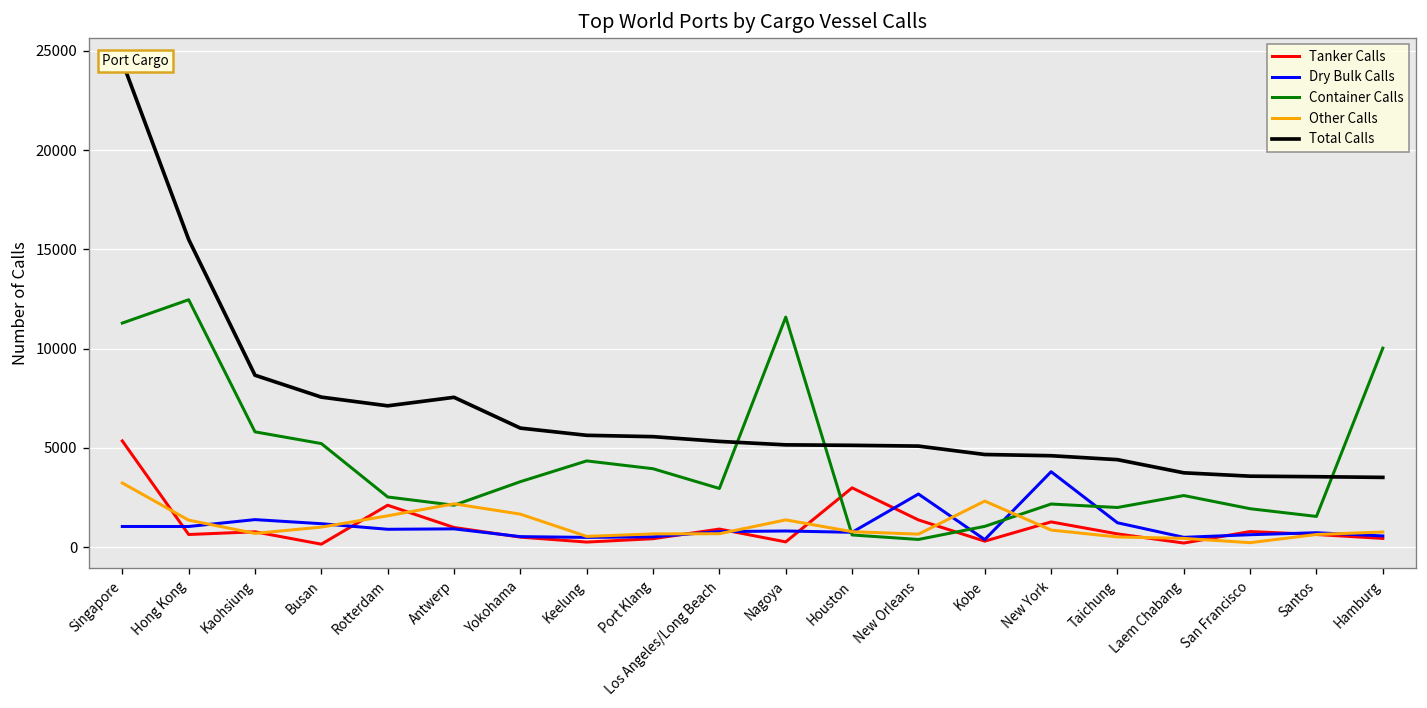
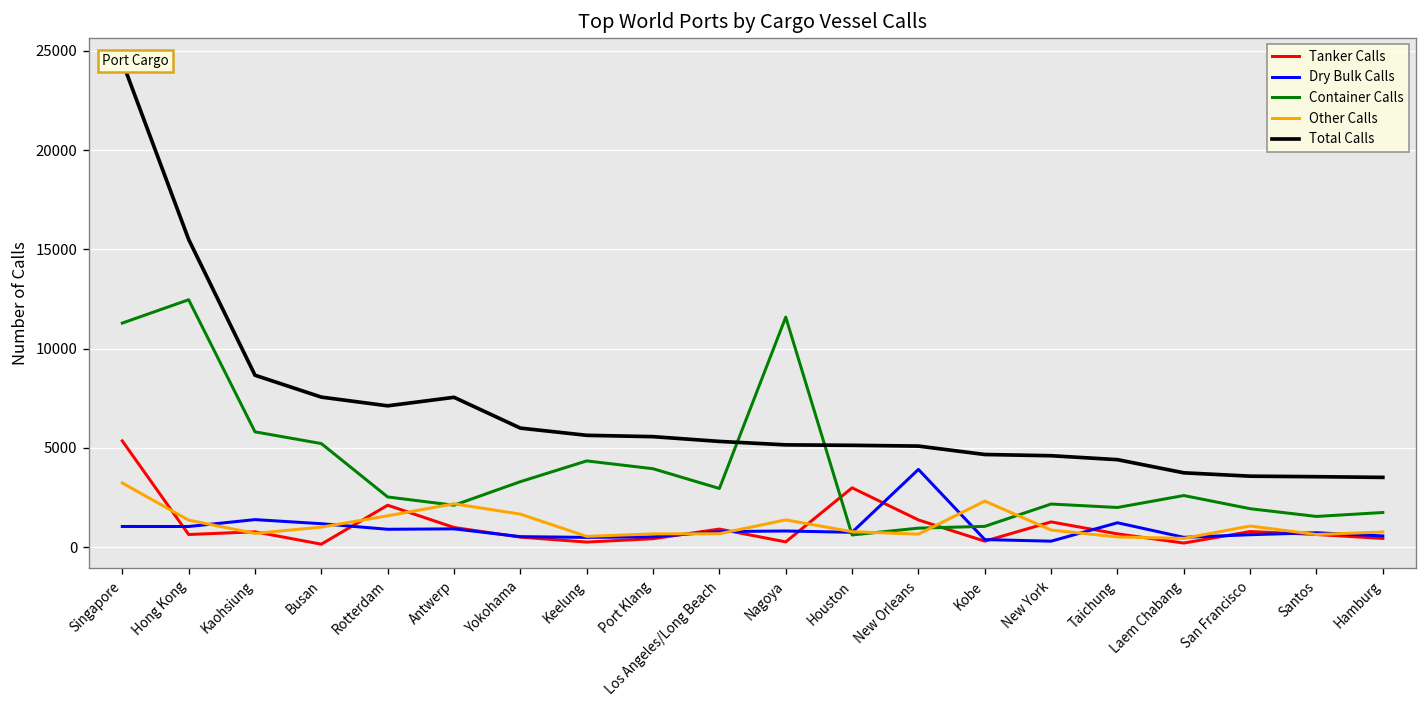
  {
    "Tanker Calls": {
      "Singapore": 5400,
      "Hong Kong": 600,
      "Busan": 200,
      "Rotterdam": 2100,
      "Keelung": 300,
      "Nagoya": 300,
      "Houston": 3000,
      "New Orleans": 1400,
      "New York": 1300,
      "Taichung": 700,
      "Laem Chabang": 200,
      "San Francisco": 800
    },
    "Dry Bulk Calls": {
      "Singapore": 1000,
      "Hong Kong": 1000,
      "Kaohsiung": 1400,
      "Busan": 1200,
      "Rotterdam": 900,
      "Nagoya": 800,
-     "New Orleans": 2700,
-     "New York": 3800,
+     "New Orleans": 3900,
+     "New York": 300,
      "Taichung": 1200,
      "San Francisco": 600
    },
    "Container Calls": {
      "Singapore": 11300,
      "Hong Kong": 12500,
      "Kaohsiung": 5800,
      "Busan": 5200,
      "Rotterdam": 2500,
      "Yokohama": 3300,
      "Keelung": 4300,
      "Port Klang": 4000,
      "Los Angeles/Long Beach": 3000,
      "Nagoya": 11600,
-     "New Orleans": 400,
+     "New Orleans": 1000,
      "Kobe": 1000,
      "New York": 2200,
      "Taichung": 2000,
      "Laem Chabang": 2600,
      "San Francisco": 1900,
      "Santos": 1500,
-     "Hamburg": 10000
+     "Hamburg": 1700
    },
    "Other Calls": {
      "Singapore": 3200,
      "Hong Kong": 1400,
      "Busan": 1000,
      "Rotterdam": 1600,
      "Yokohama": 1700,
      "Nagoya": 1400,
      "New Orleans": 700,
      "Kobe": 2300,
      "New York": 900,
      "Taichung": 500,
-     "San Francisco": 200,
+     "San Francisco": 1100,
      "Hamburg": 800
    },
    "Total Calls": {
      "Hong Kong": 15500,
      "Kaohsiung": 8700,
      "Busan": 7600,
      "Rotterdam": 7100,
      "Antwerp": 7500,
      "Yokohama": 6000,
      "Keelung": 5600,
      "Port Klang": 5600,
      "Los Angeles/Long Beach": 5300,
      "Nagoya": 5200,
      "Houston": 5100,
      "New Orleans": 5100,
      "Kobe": 4700,
      "New York": 4600,
      "Taichung": 4400,
      "Laem Chabang": 3700,
      "San Francisco": 3600,
      "Santos": 3500,
      "Hamburg": 3500
    }
  }
